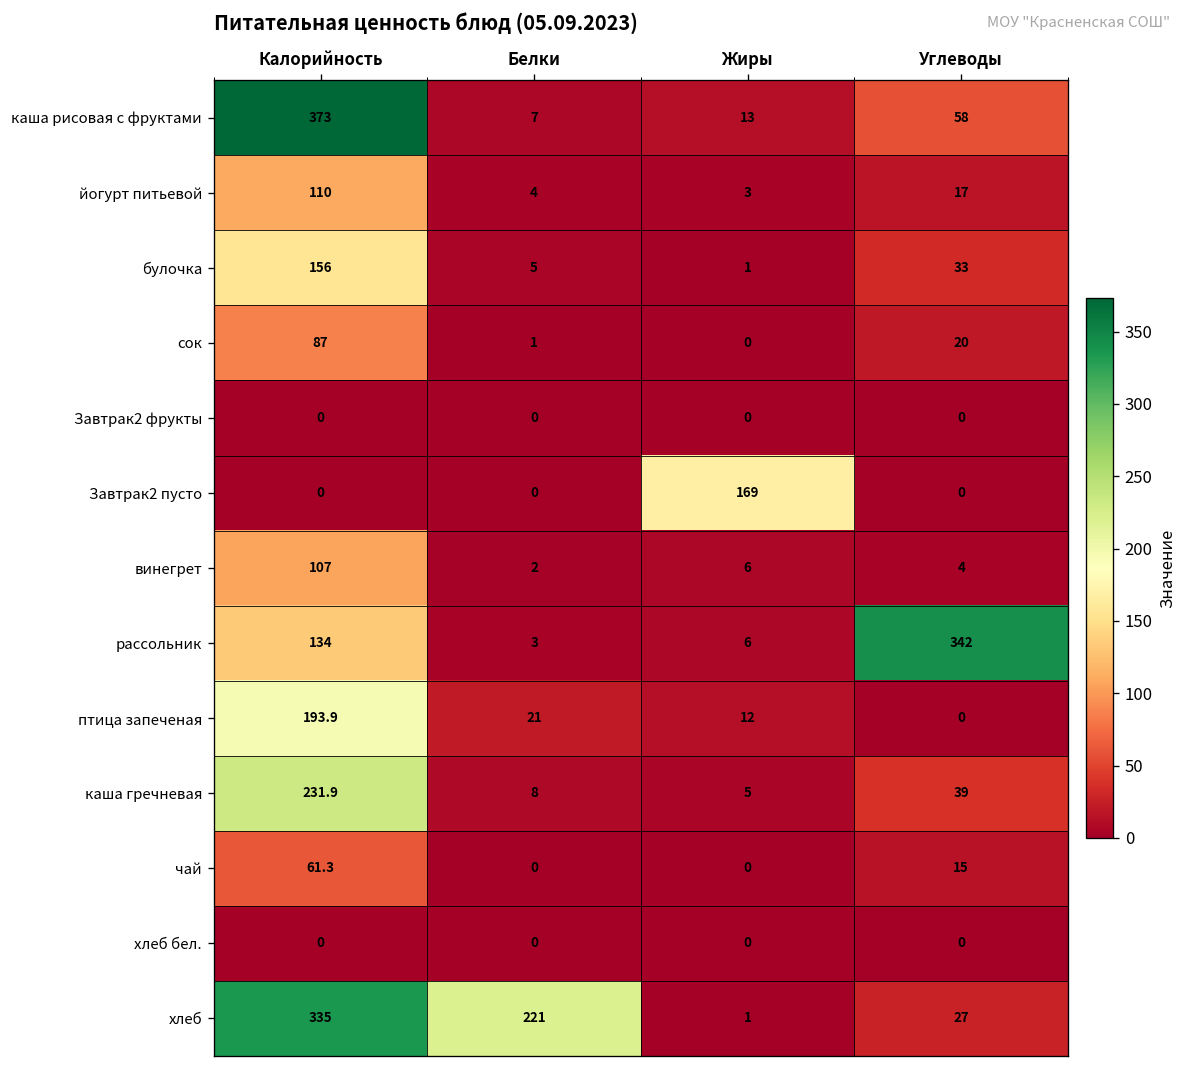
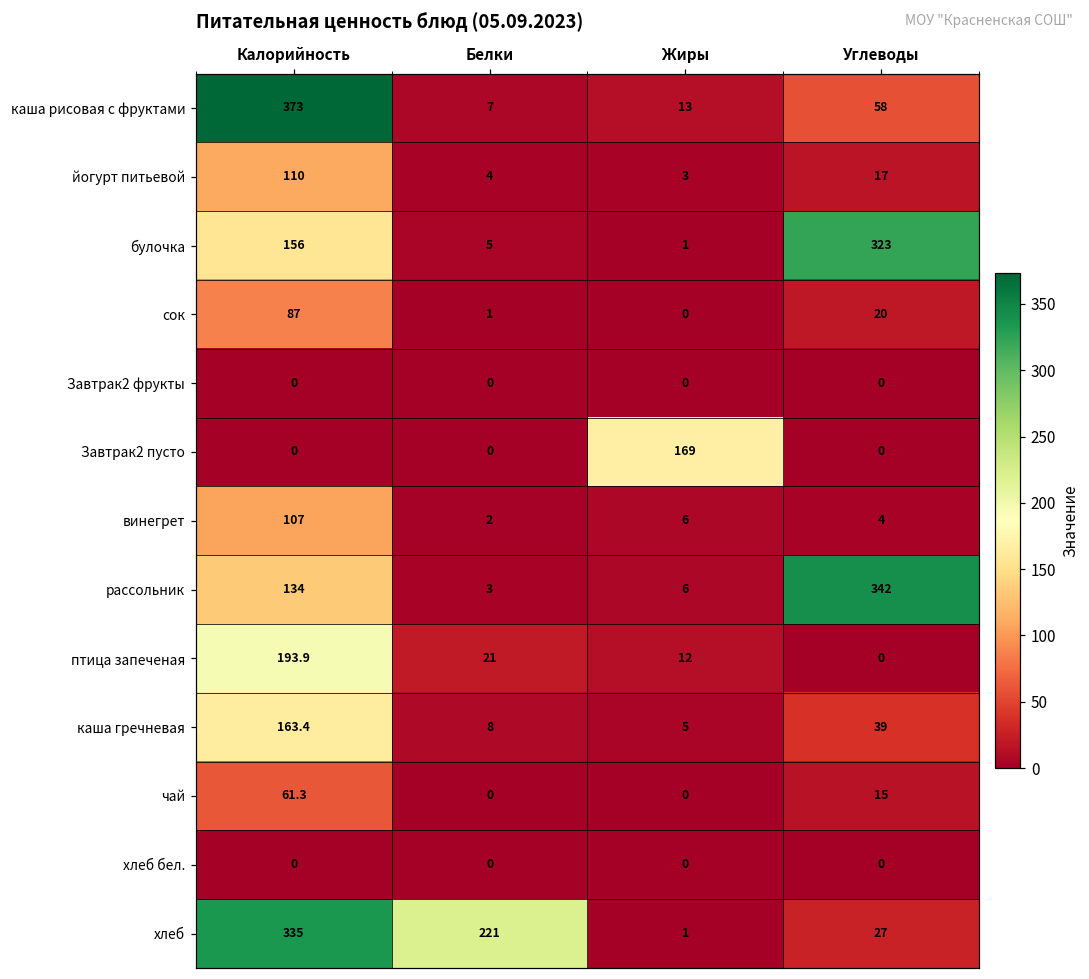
  {
    "каша рисовая с фруктами": {
      "Калорийность": 373,
      "Белки": 7,
      "Жиры": 13,
      "Углеводы": 58
    },
    "йогурт питьевой": {
      "Калорийность": 110,
      "Белки": 4,
      "Жиры": 3,
      "Углеводы": 17
    },
    "булочка": {
      "Калорийность": 156,
      "Белки": 5,
      "Жиры": 1,
-     "Углеводы": 33
+     "Углеводы": 323
    },
    "сок": {
      "Калорийность": 87,
      "Белки": 1,
      "Жиры": 0,
      "Углеводы": 20
    },
    "Завтрак2 фрукты": {
      "Калорийность": 0,
      "Белки": 0,
      "Жиры": 0,
      "Углеводы": 0
    },
    "Завтрак2 пусто": {
      "Калорийность": 0,
      "Белки": 0,
      "Жиры": 169,
      "Углеводы": 0
    },
    "винегрет": {
      "Калорийность": 107,
      "Белки": 2,
      "Жиры": 6,
      "Углеводы": 4
    },
    "рассольник": {
      "Калорийность": 134,
      "Белки": 3,
      "Жиры": 6,
      "Углеводы": 342
    },
    "птица запеченая": {
      "Калорийность": 193.9,
      "Белки": 21,
      "Жиры": 12,
      "Углеводы": 0
    },
    "каша гречневая": {
-     "Калорийность": 231.9,
+     "Калорийность": 163.4,
      "Белки": 8,
      "Жиры": 5,
      "Углеводы": 39
    },
    "чай": {
      "Калорийность": 61.3,
      "Белки": 0,
      "Жиры": 0,
      "Углеводы": 15
    },
    "хлеб бел.": {
      "Калорийность": 0,
      "Белки": 0,
      "Жиры": 0,
      "Углеводы": 0
    },
    "хлеб": {
      "Калорийность": 335,
      "Белки": 221,
      "Жиры": 1,
      "Углеводы": 27
    }
  }
